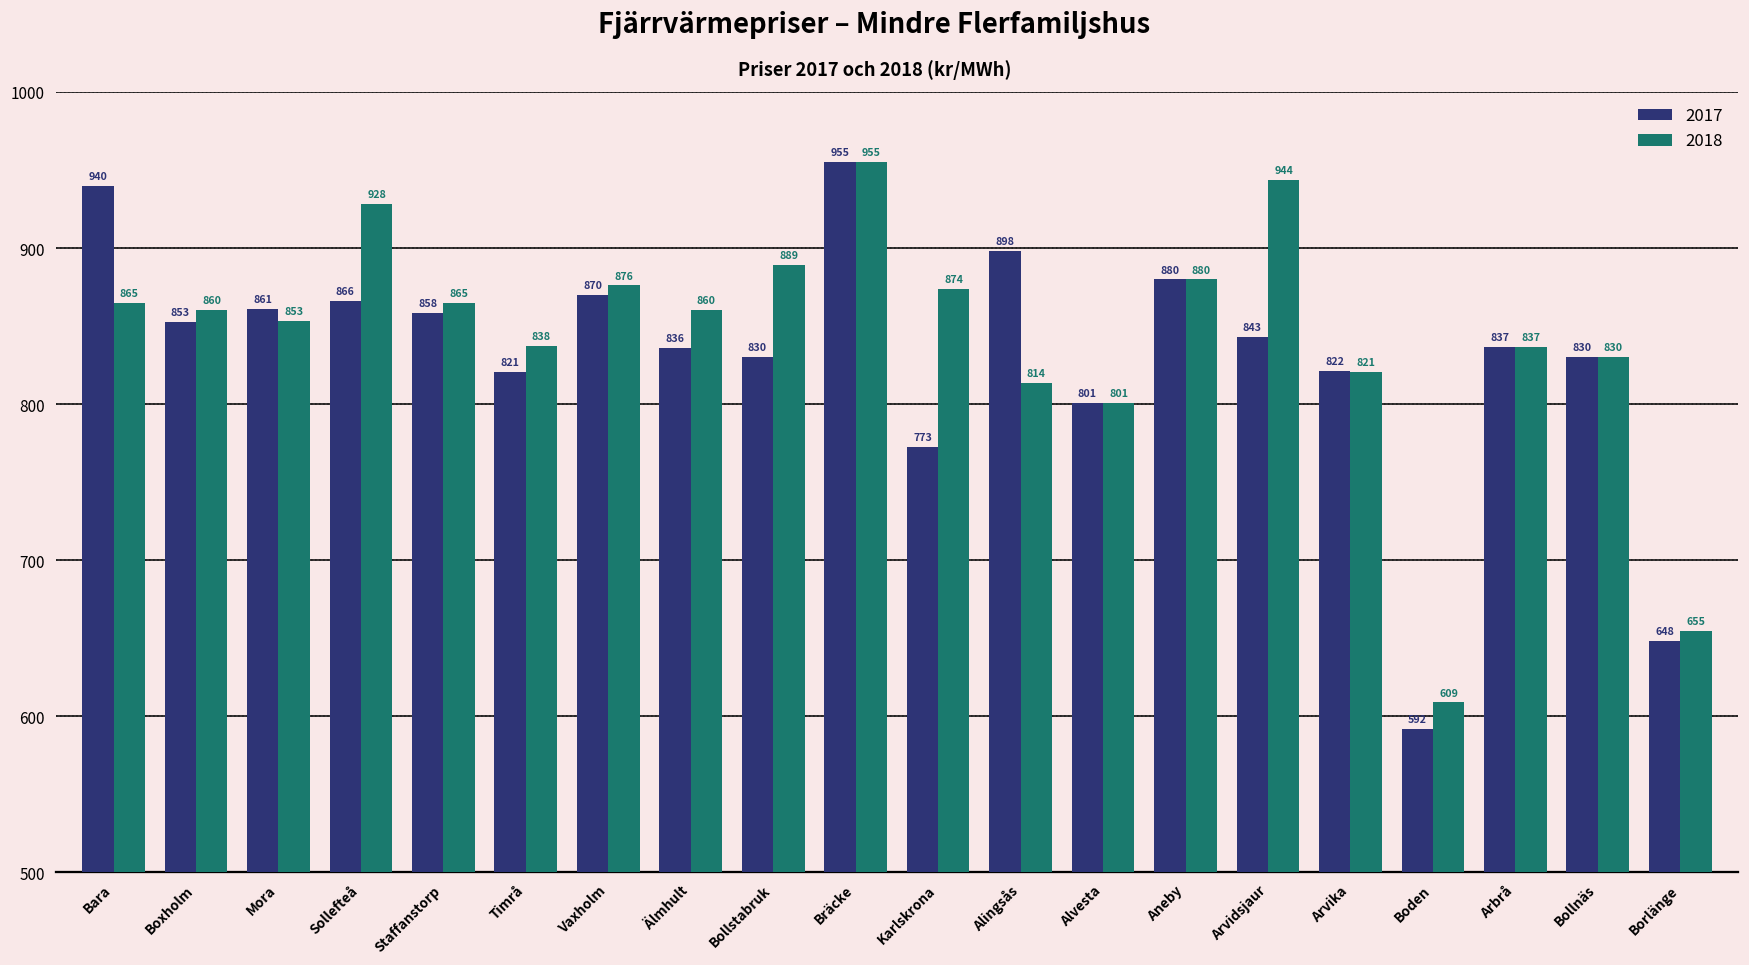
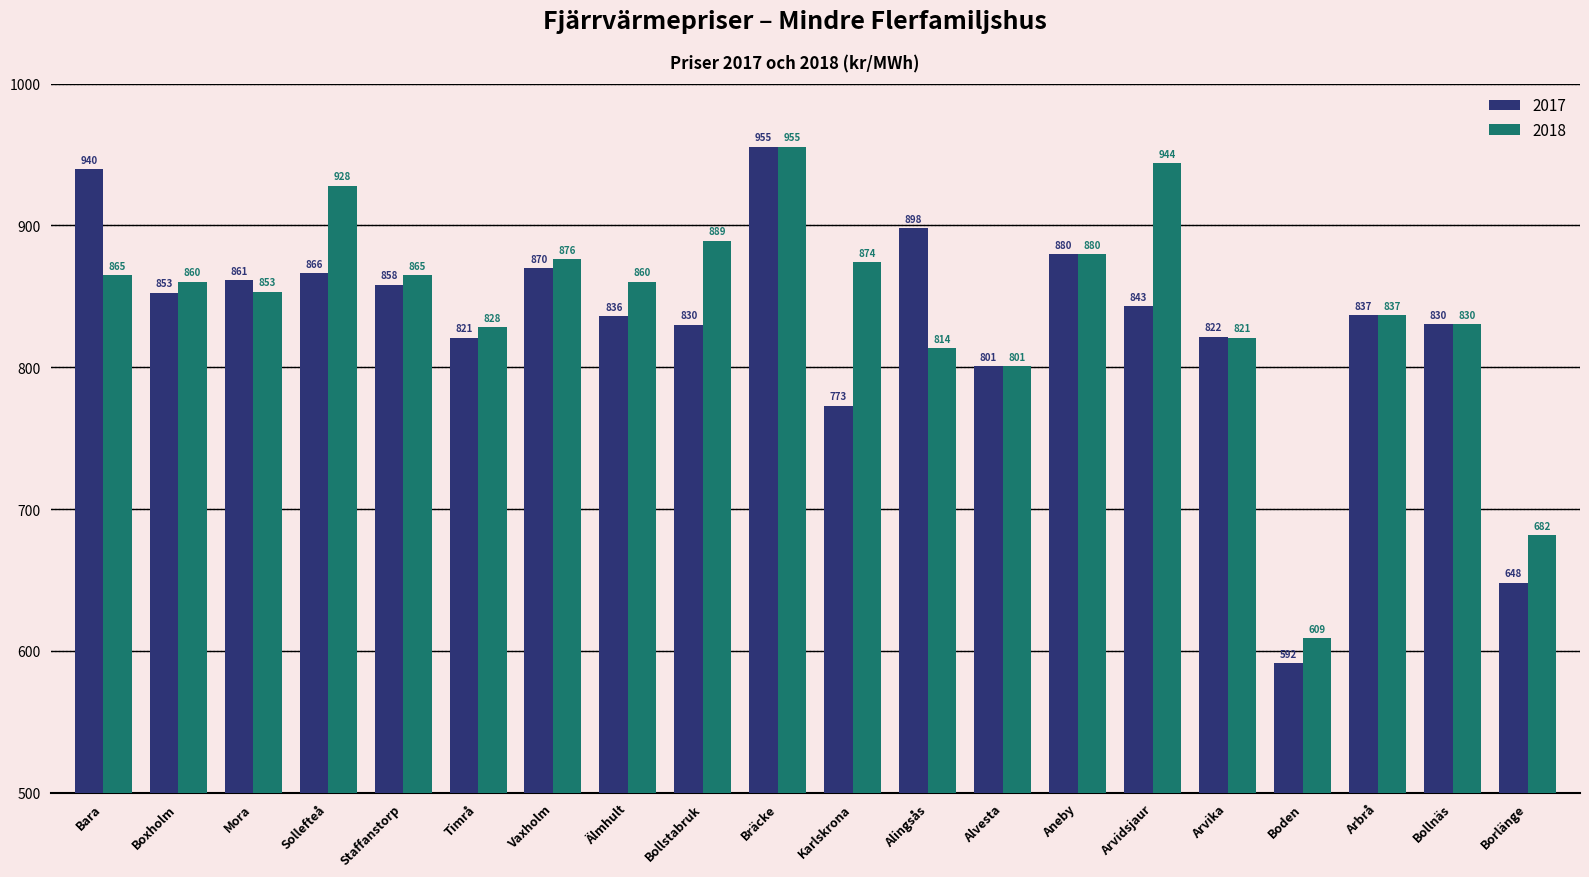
  {
    "2017": {
      "Bara": 940,
      "Boxholm": 853,
      "Mora": 861,
      "Sollefteå": 866,
      "Staffanstorp": 858,
      "Timrå": 821,
      "Vaxholm": 870,
      "Älmhult": 836,
      "Bollstabruk": 830,
      "Bräcke": 955,
      "Karlskrona": 773,
      "Alingsås": 898,
      "Alvesta": 801,
      "Aneby": 880,
      "Arvidsjaur": 843,
      "Arvika": 822,
      "Boden": 592,
      "Arbrå": 837,
      "Bollnäs": 830,
      "Borlänge": 648
    },
    "2018": {
      "Bara": 865,
      "Boxholm": 860,
      "Mora": 853,
      "Sollefteå": 928,
      "Staffanstorp": 865,
-     "Timrå": 838,
+     "Timrå": 828,
      "Vaxholm": 876,
      "Älmhult": 860,
      "Bollstabruk": 889,
      "Bräcke": 955,
      "Karlskrona": 874,
      "Alingsås": 814,
      "Alvesta": 801,
      "Aneby": 880,
      "Arvidsjaur": 944,
      "Arvika": 821,
      "Boden": 609,
      "Arbrå": 837,
      "Bollnäs": 830,
-     "Borlänge": 655
+     "Borlänge": 682
    }
  }
